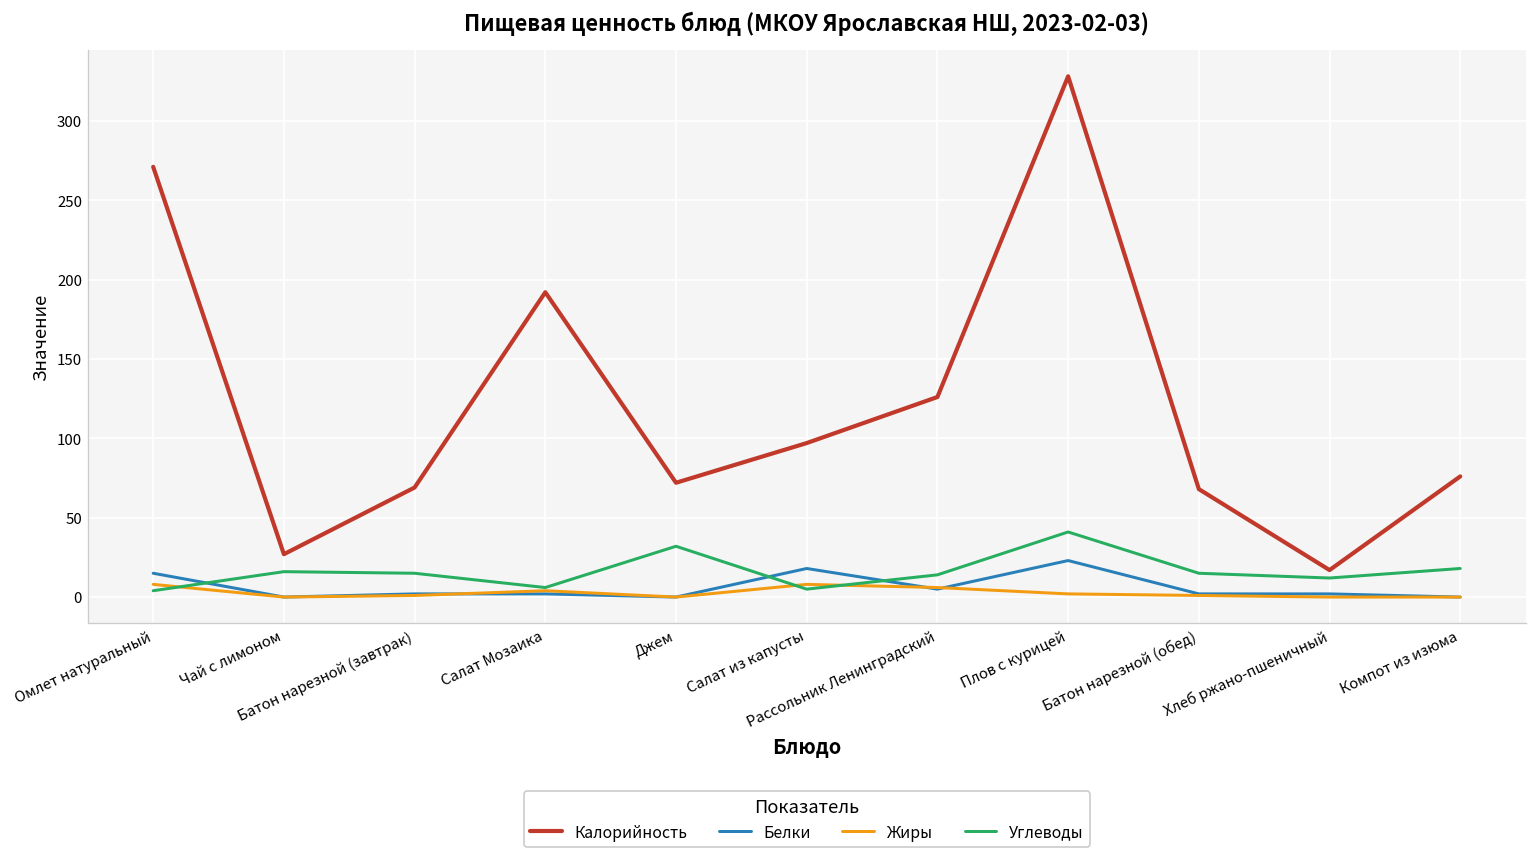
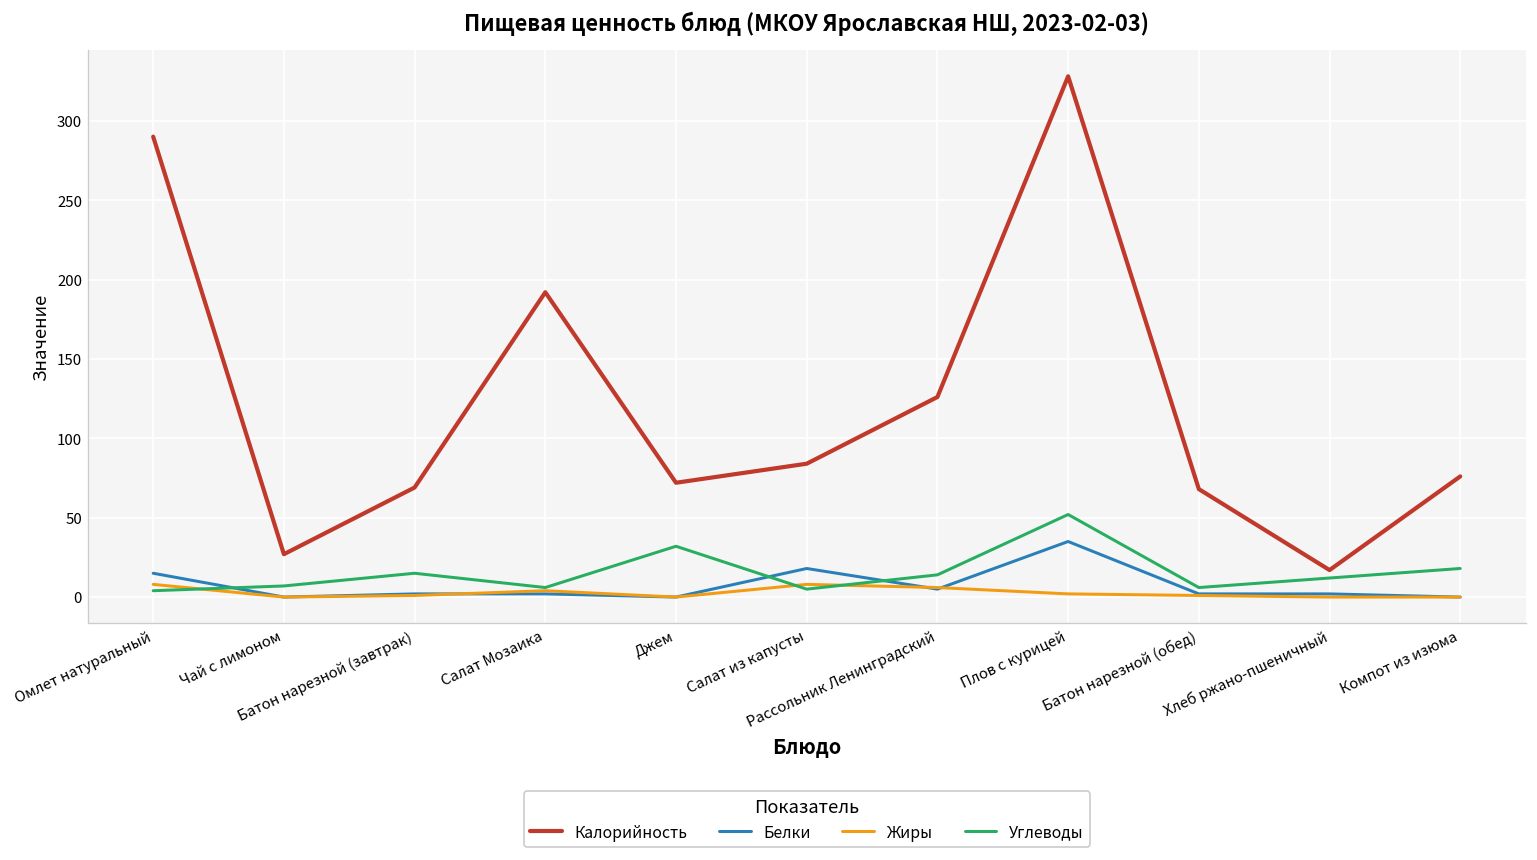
  {
    "Калорийность": {
-     "Омлет натуральный": 271,
+     "Омлет натуральный": 290,
      "Чай с лимоном": 27,
      "Батон нарезной (завтрак)": 69,
      "Салат Мозаика": 192,
      "Джем": 72,
-     "Салат из капусты": 97,
+     "Салат из капусты": 84,
      "Рассольник Ленинградский": 126,
      "Плов с курицей": 328,
      "Батон нарезной (обед)": 68,
      "Хлеб ржано-пшеничный": 17,
      "Компот из изюма": 76
    },
    "Белки": {
      "Омлет натуральный": 15,
      "Салат Мозаика": 2,
      "Салат из капусты": 18,
-     "Плов с курицей": 23,
+     "Плов с курицей": 35,
      "Хлеб ржано-пшеничный": 2
    },
    "Жиры": {
      "Омлет натуральный": 8,
      "Салат Мозаика": 4,
      "Салат из капусты": 8,
      "Плов с курицей": 2,
      "Хлеб ржано-пшеничный": 0
    },
    "Углеводы": {
      "Омлет натуральный": 4,
-     "Чай с лимоном": 16,
+     "Чай с лимоном": 7,
      "Батон нарезной (завтрак)": 15,
      "Салат Мозаика": 6,
      "Джем": 32,
      "Салат из капусты": 5,
      "Рассольник Ленинградский": 14,
-     "Плов с курицей": 41,
-     "Батон нарезной (обед)": 15,
+     "Плов с курицей": 52,
+     "Батон нарезной (обед)": 6,
      "Хлеб ржано-пшеничный": 12,
      "Компот из изюма": 18
    }
  }
